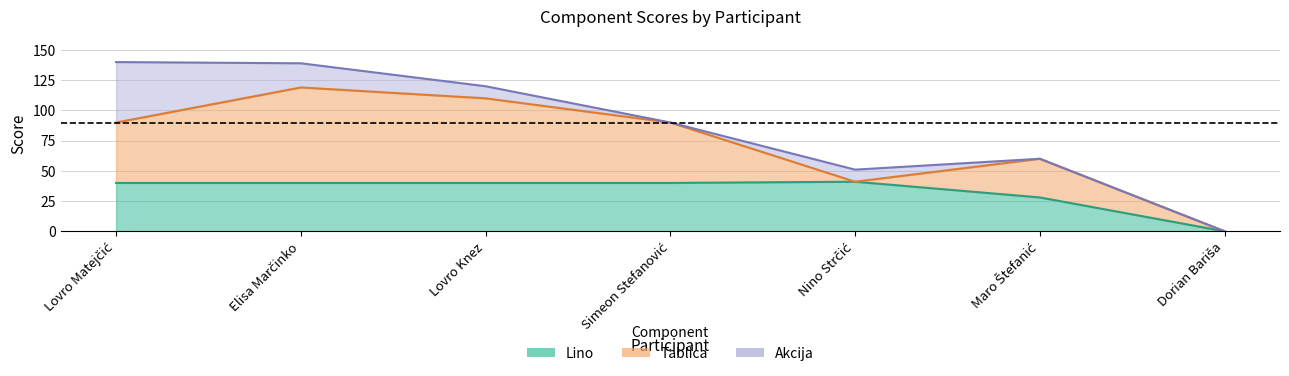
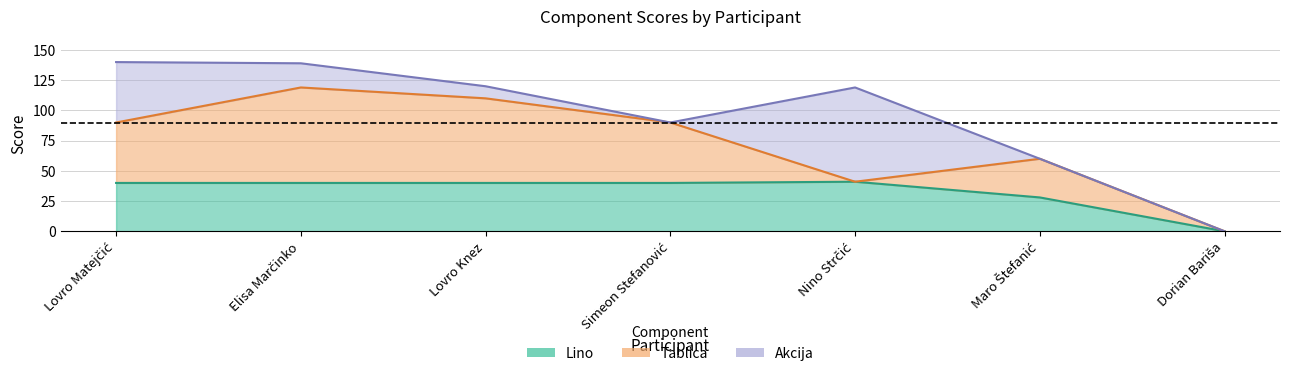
  {
    "Lino": {
      "Lovro Matejčić": 40,
      "Elisa Marčinko": 40,
      "Lovro Knez": 40,
      "Simeon Stefanović": 40,
      "Maro Štefanić": 28
    },
    "Tablica": {
      "Lovro Matejčić": 50,
      "Elisa Marčinko": 79,
      "Lovro Knez": 70
    },
    "Akcija": {
      "Lovro Matejčić": 50,
      "Elisa Marčinko": 20,
      "Lovro Knez": 10,
-     "Nino Strčić": 10
+     "Nino Strčić": 78
    }
  }
